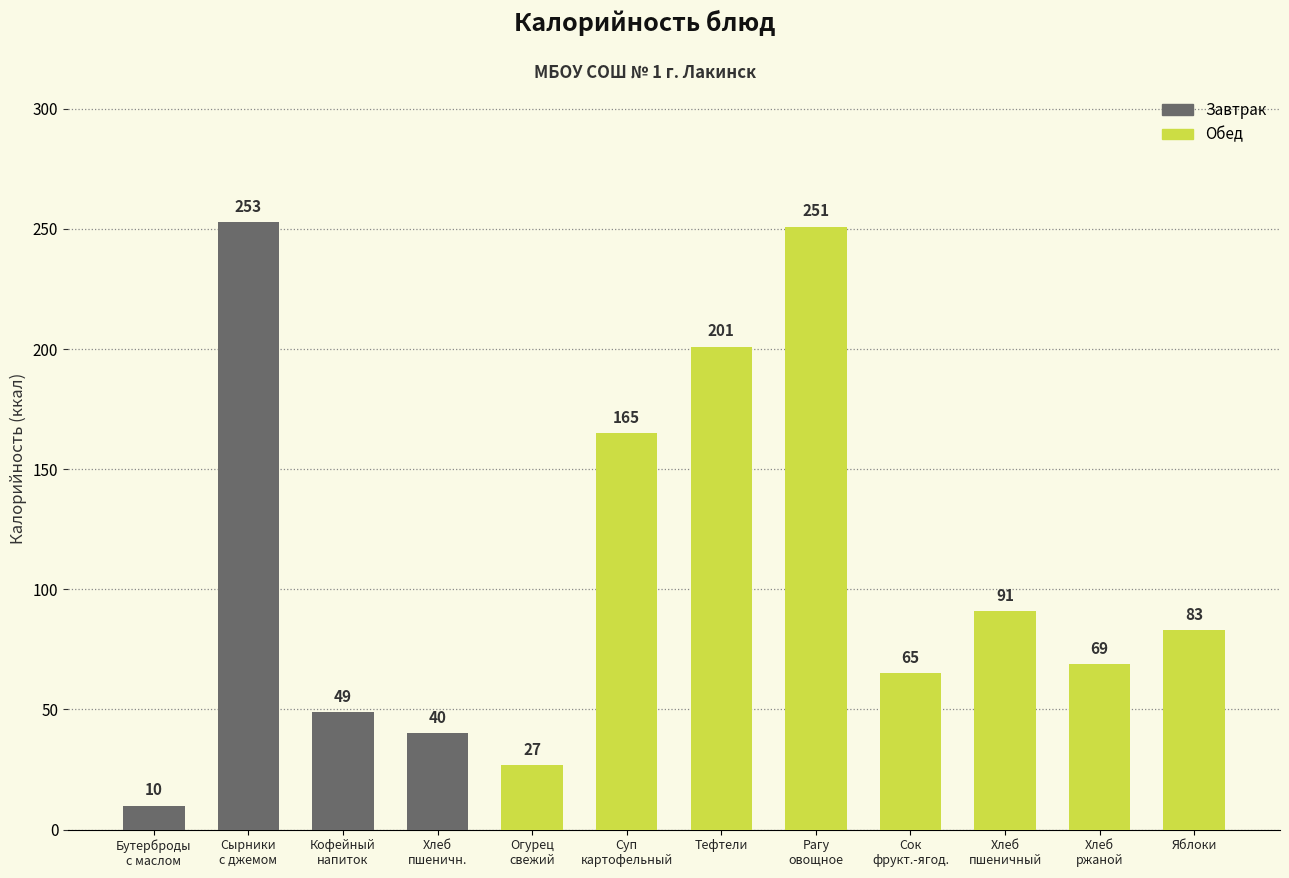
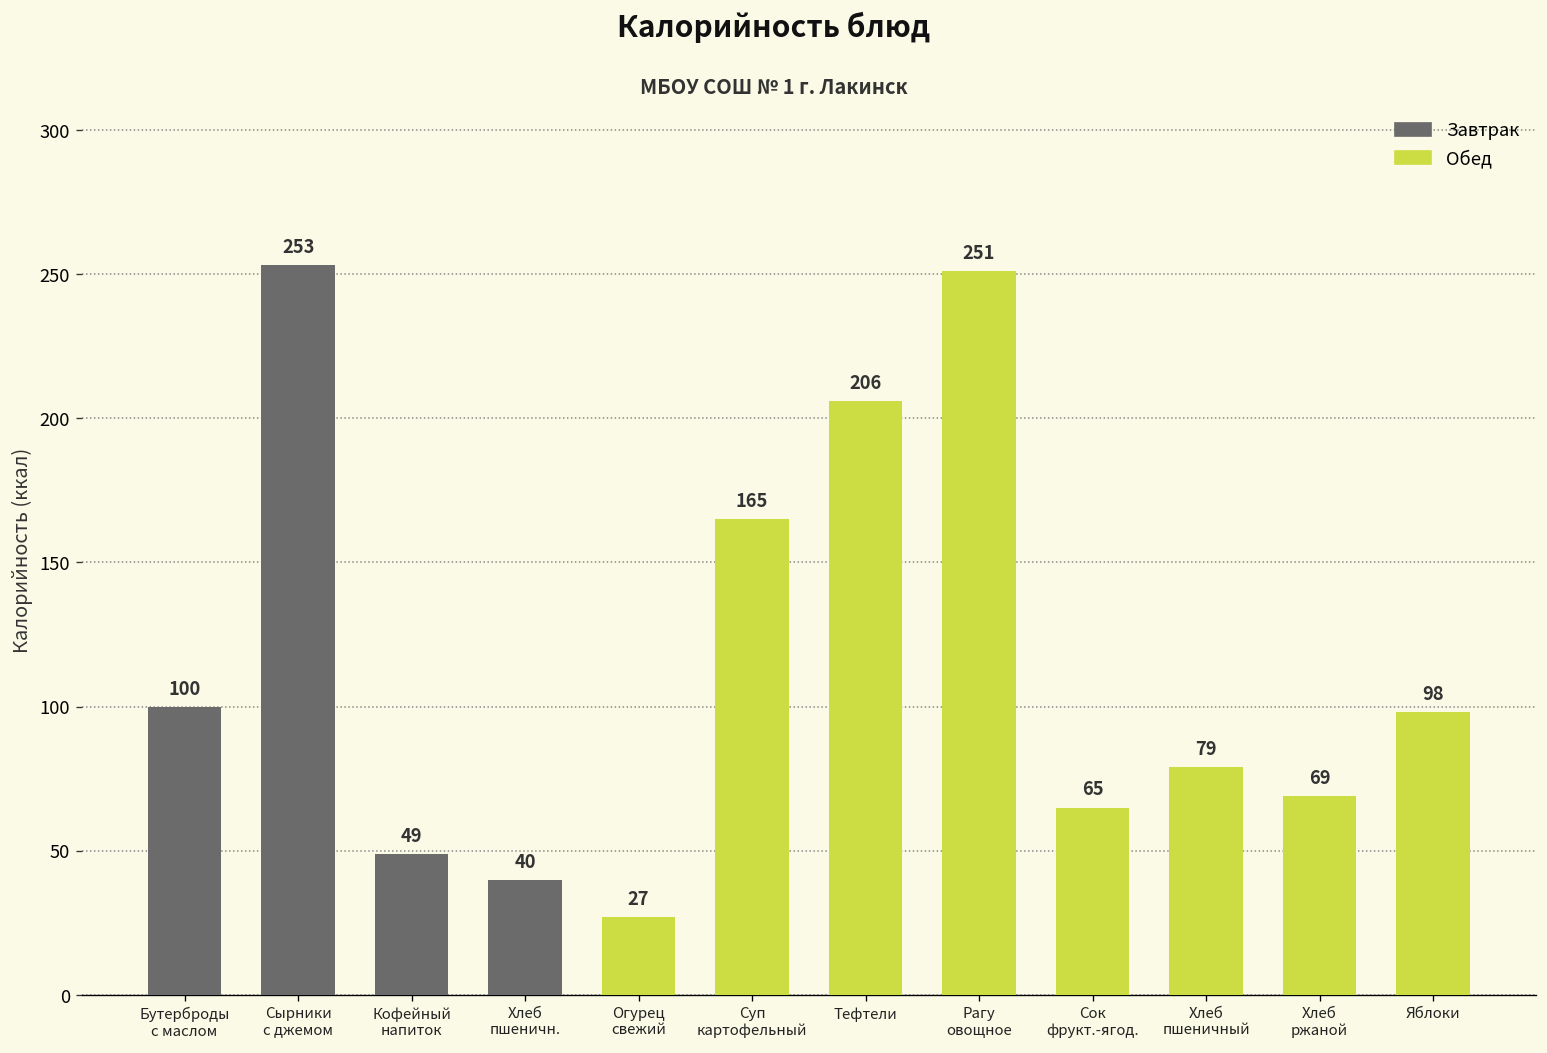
  {
-   "Бутерброды с маслом": 10,
+   "Бутерброды с маслом": 100,
    "Сырники с джемом": 253,
    "Кофейный напиток": 49,
    "Хлеб пшеничн.": 40,
    "Огурец свежий": 27,
    "Суп картофельный": 165,
-   "Тефтели": 201,
+   "Тефтели": 206,
    "Рагу овощное": 251,
    "Сок фрукт.-ягод.": 65,
-   "Хлеб пшеничный": 91,
+   "Хлеб пшеничный": 79,
    "Хлеб ржаной": 69,
-   "Яблоки": 83
+   "Яблоки": 98
  }
